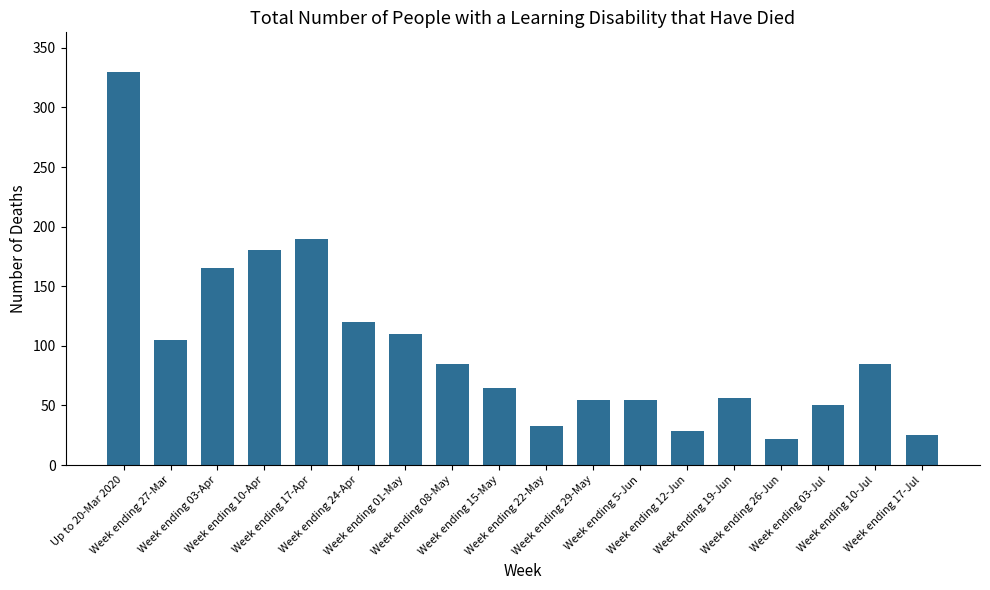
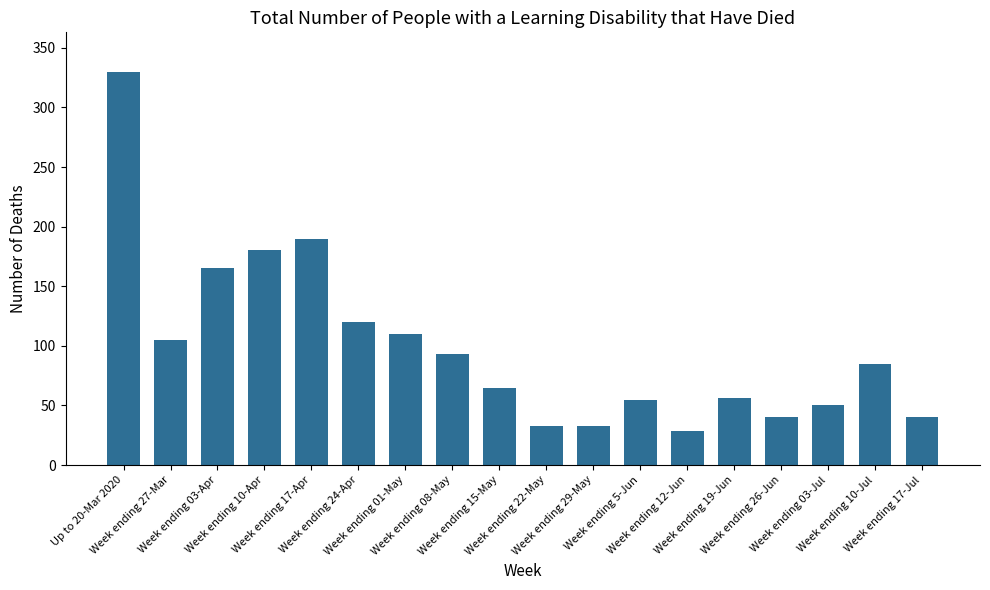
  {
    "Up to 20-Mar 2020": 330,
    "Week ending 27-Mar": 105,
    "Week ending 03-Apr": 165,
    "Week ending 10-Apr": 180,
    "Week ending 17-Apr": 190,
    "Week ending 24-Apr": 120,
    "Week ending 01-May": 110,
-   "Week ending 08-May": 85,
+   "Week ending 08-May": 93,
    "Week ending 15-May": 65,
    "Week ending 22-May": 33,
-   "Week ending 29-May": 55,
+   "Week ending 29-May": 33,
    "Week ending 5-Jun": 55,
    "Week ending 12-Jun": 29,
    "Week ending 19-Jun": 56,
-   "Week ending 26-Jun": 22,
+   "Week ending 26-Jun": 40,
    "Week ending 03-Jul": 50,
    "Week ending 10-Jul": 85,
-   "Week ending 17-Jul": 25
+   "Week ending 17-Jul": 40
  }
